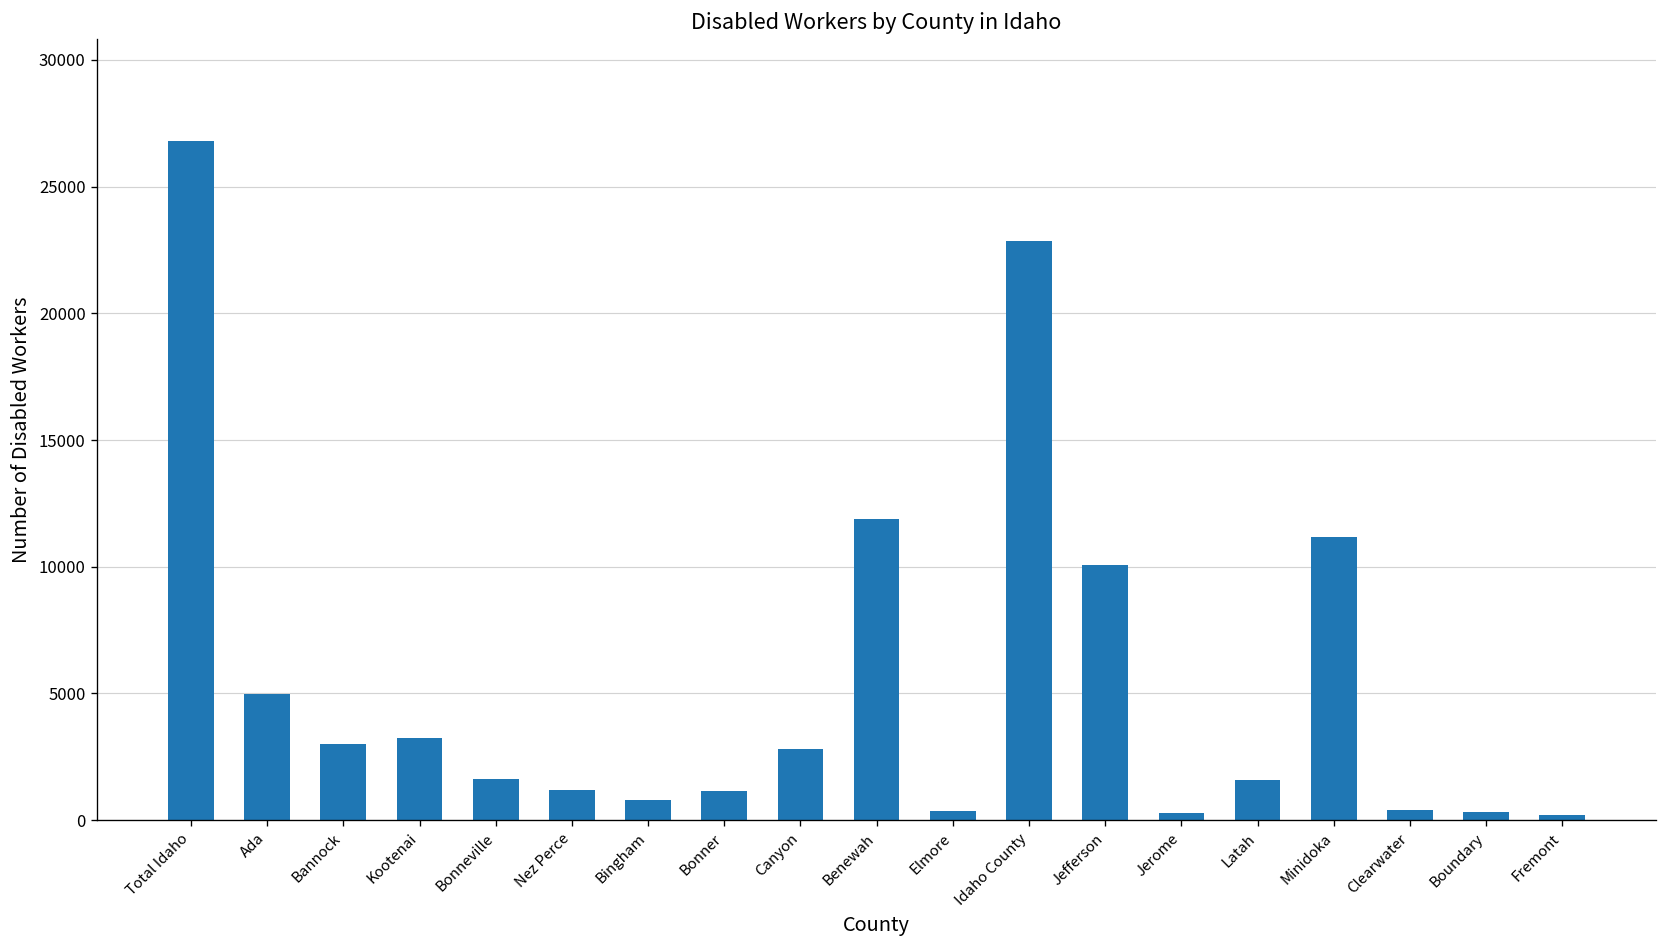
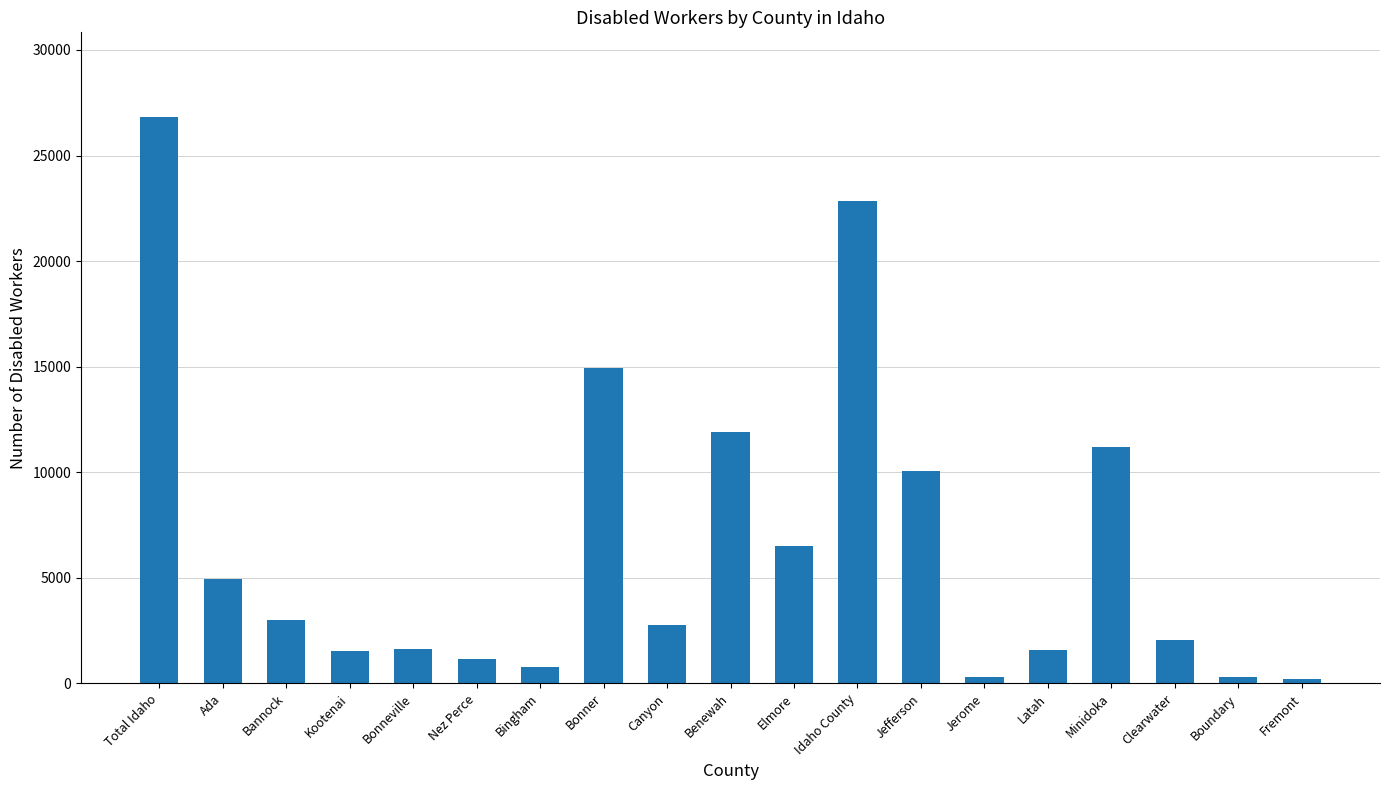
  {
    "Total Idaho": 26800,
    "Ada": 5000,
    "Bannock": 3000,
-   "Kootenai": 3200,
+   "Kootenai": 1500,
    "Bonneville": 1600,
    "Nez Perce": 1200,
    "Bingham": 800,
-   "Bonner": 1200,
+   "Bonner": 15000,
    "Canyon": 2800,
    "Benewah": 11900,
-   "Elmore": 300,
+   "Elmore": 6500,
    "Idaho County": 22900,
    "Jefferson": 10100,
    "Jerome": 300,
    "Latah": 1600,
    "Minidoka": 11200,
-   "Clearwater": 400,
+   "Clearwater": 2000,
    "Boundary": 300,
    "Fremont": 200
  }
